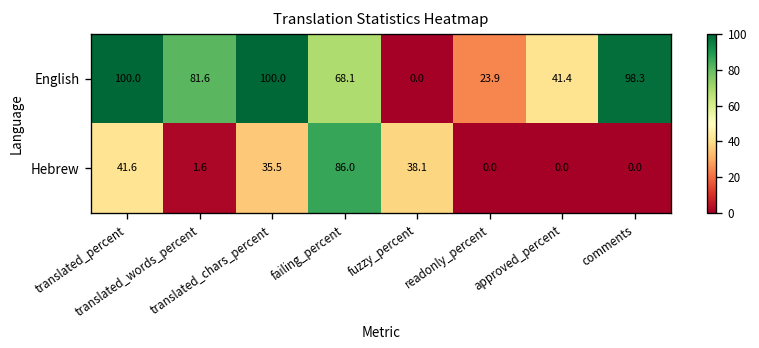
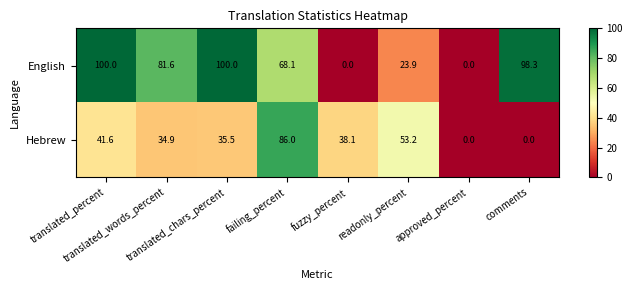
  {
    "English": {
      "translated_percent": 100.0,
      "translated_words_percent": 81.6,
      "translated_chars_percent": 100.0,
      "failing_percent": 68.1,
      "fuzzy_percent": 0.0,
      "readonly_percent": 23.9,
-     "approved_percent": 41.4,
+     "approved_percent": 0.0,
      "comments": 98.3
    },
    "Hebrew": {
      "translated_percent": 41.6,
-     "translated_words_percent": 1.6,
+     "translated_words_percent": 34.9,
      "translated_chars_percent": 35.5,
      "failing_percent": 86.0,
      "fuzzy_percent": 38.1,
-     "readonly_percent": 0.0,
+     "readonly_percent": 53.2,
      "approved_percent": 0.0,
      "comments": 0.0
    }
  }
